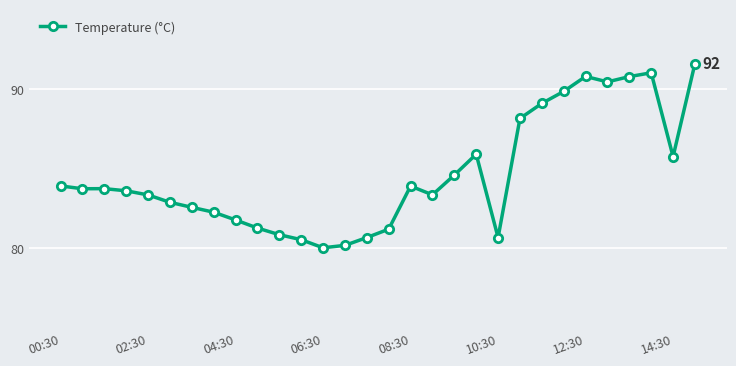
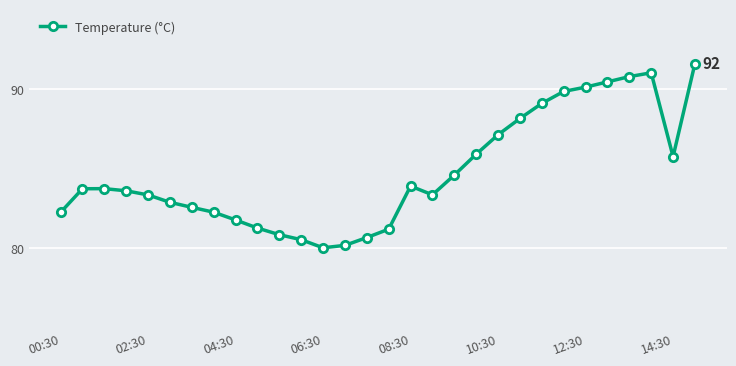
  {
-   "00:30": 83.9,
+   "00:30": 82.3,
    "02:30": 83.4,
    "04:30": 81.8,
    "06:30": 80.0,
    "08:30": 83.9,
-   "10:30": 80.7,
-   "12:30": 90.8,
+   "10:30": 87.1,
+   "12:30": 90.1,
    "14:30": 85.8
  }
